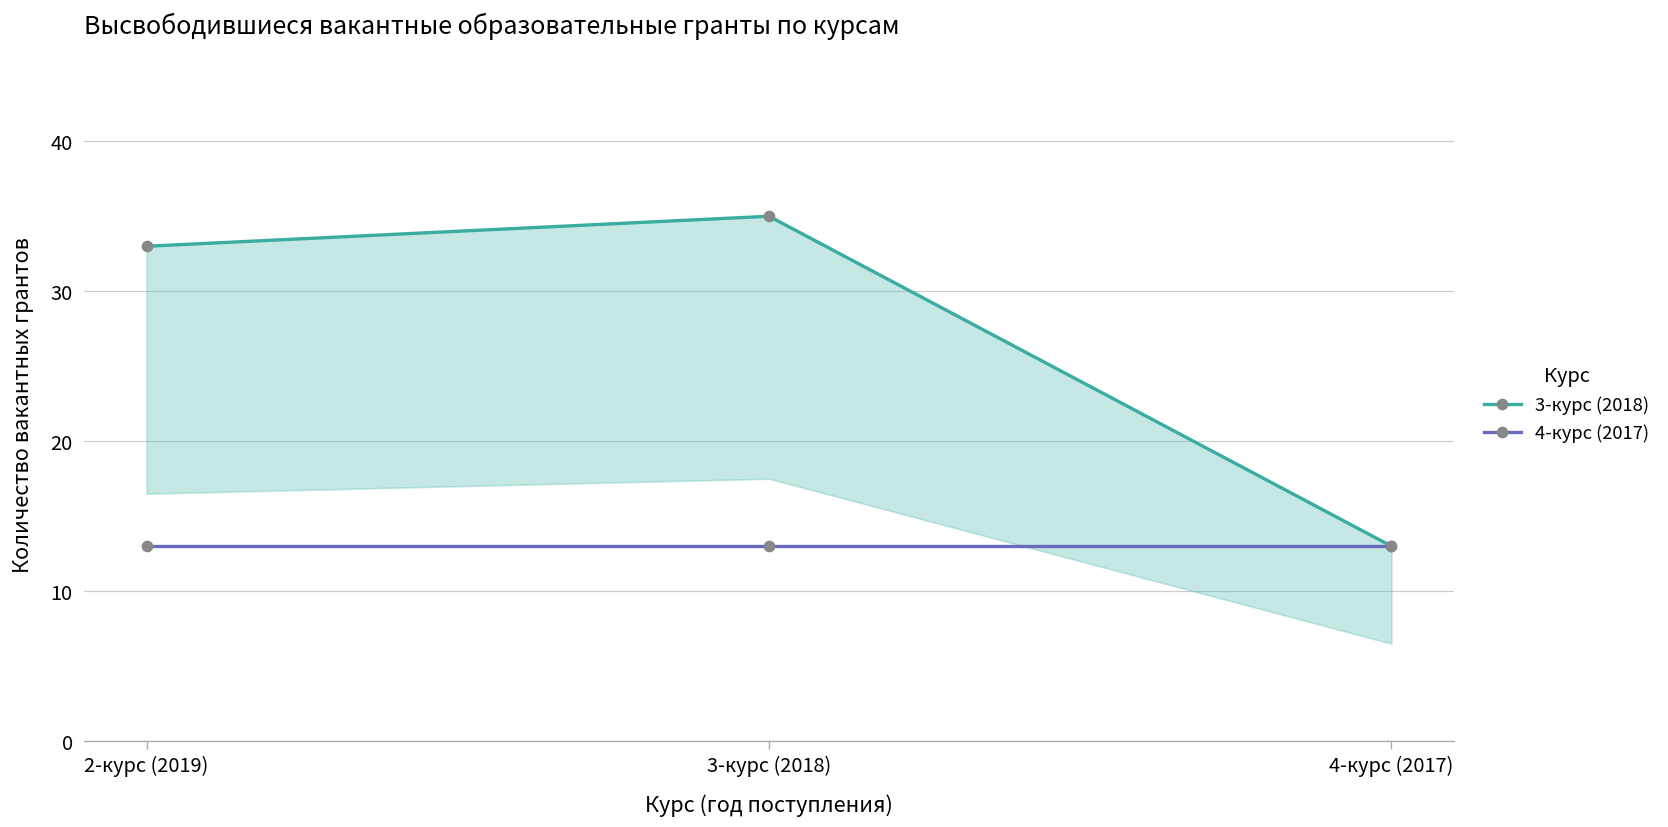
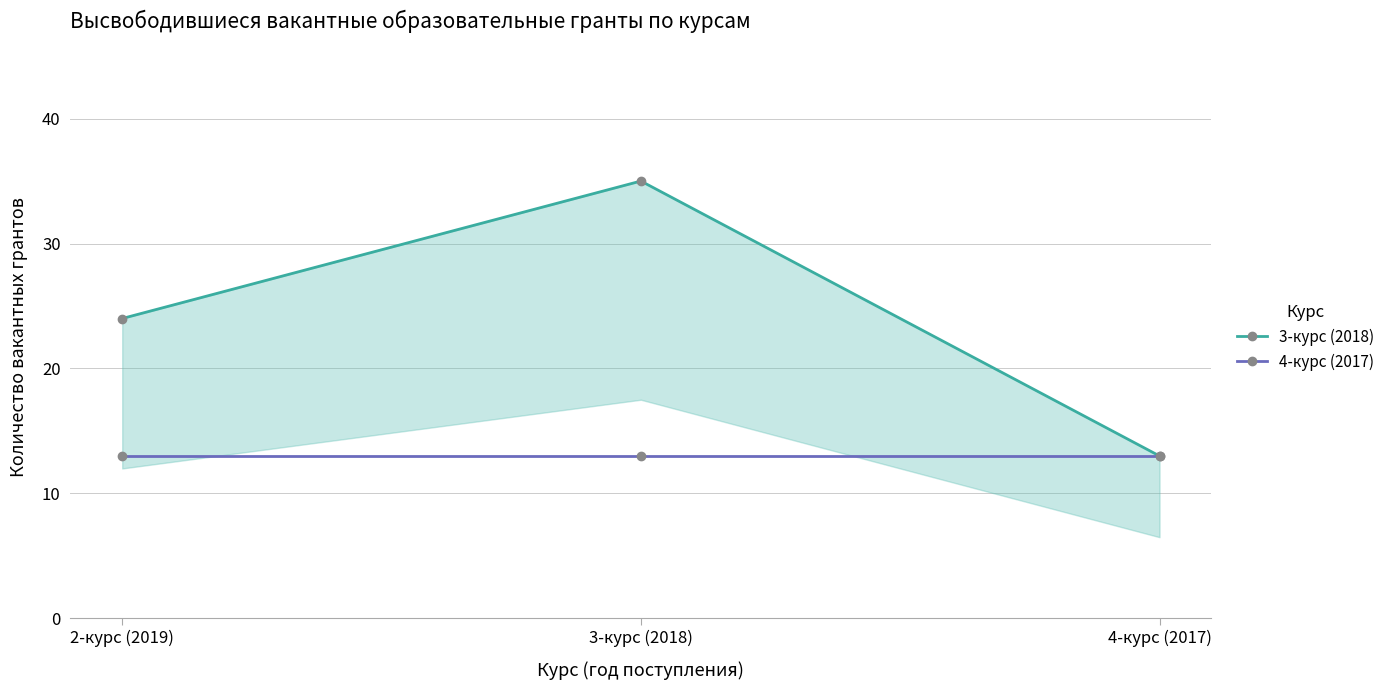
  {
    "3-курс (2018)": {
-     "2-курс (2019)": 33,
+     "2-курс (2019)": 24,
      "3-курс (2018)": 35
    },
    "4-курс (2017)": {
      "2-курс (2019)": 13,
      "3-курс (2018)": 13
    }
  }
